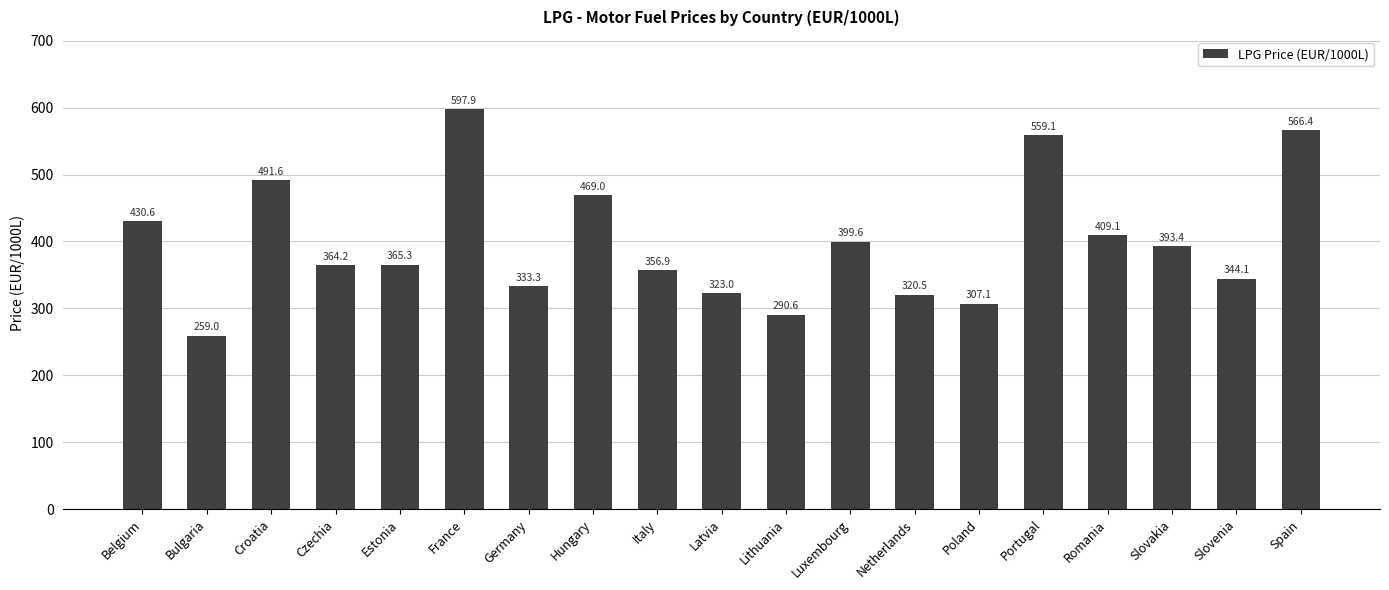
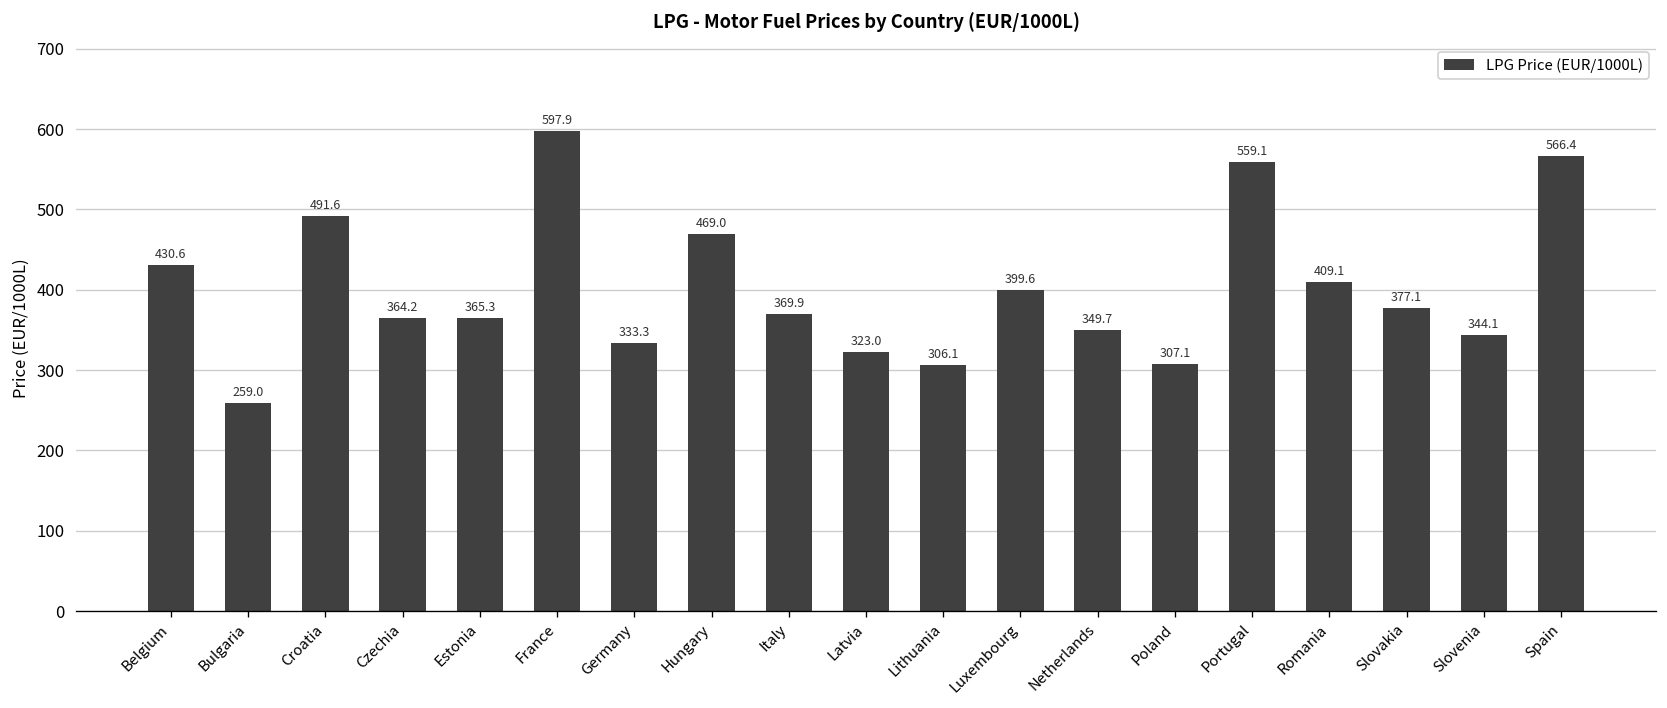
  {
    "Belgium": 430.6,
    "Bulgaria": 259.0,
    "Croatia": 491.6,
    "Czechia": 364.2,
    "Estonia": 365.3,
    "France": 597.9,
    "Germany": 333.3,
    "Hungary": 469.0,
-   "Italy": 356.9,
+   "Italy": 369.9,
    "Latvia": 323.0,
-   "Lithuania": 290.6,
+   "Lithuania": 306.1,
    "Luxembourg": 399.6,
-   "Netherlands": 320.5,
+   "Netherlands": 349.7,
    "Poland": 307.1,
    "Portugal": 559.1,
    "Romania": 409.1,
-   "Slovakia": 393.4,
+   "Slovakia": 377.1,
    "Slovenia": 344.1,
    "Spain": 566.4
  }
